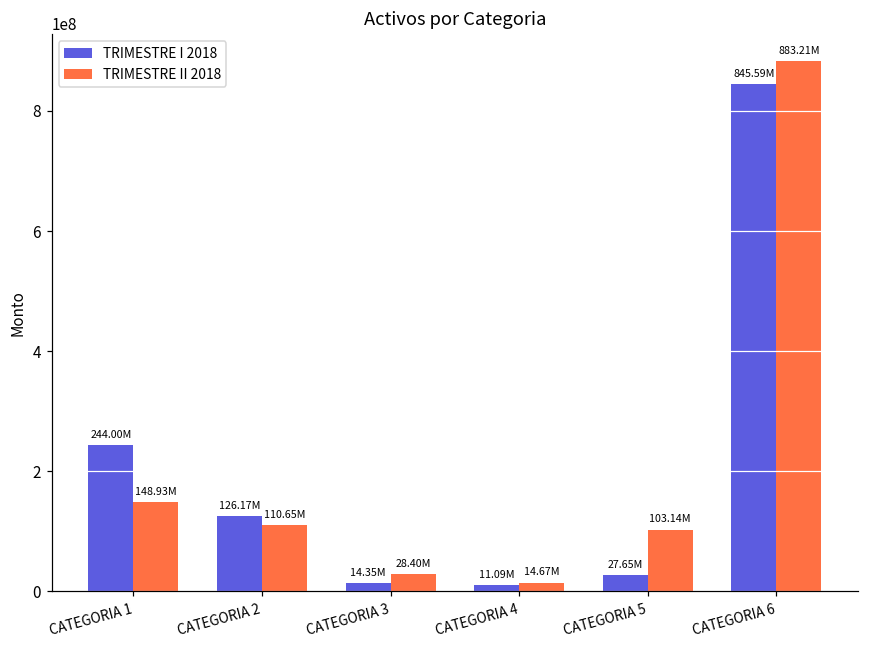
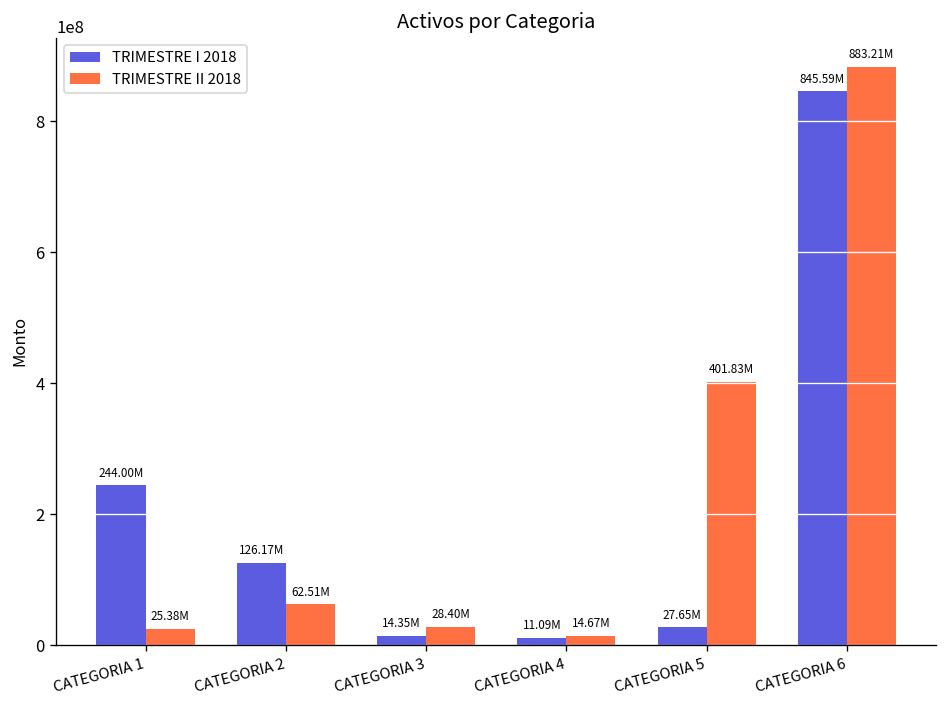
  {
    "TRIMESTRE I 2018": {
      "CATEGORIA 1": "244.00M",
      "CATEGORIA 2": "126.17M",
      "CATEGORIA 3": "14.35M",
      "CATEGORIA 4": "11.09M",
      "CATEGORIA 5": "27.65M",
      "CATEGORIA 6": "845.59M"
    },
    "TRIMESTRE II 2018": {
-     "CATEGORIA 1": "148.93M",
-     "CATEGORIA 2": "110.65M",
+     "CATEGORIA 1": "25.38M",
+     "CATEGORIA 2": "62.51M",
      "CATEGORIA 3": "28.40M",
      "CATEGORIA 4": "14.67M",
-     "CATEGORIA 5": "103.14M",
+     "CATEGORIA 5": "401.83M",
      "CATEGORIA 6": "883.21M"
    }
  }
